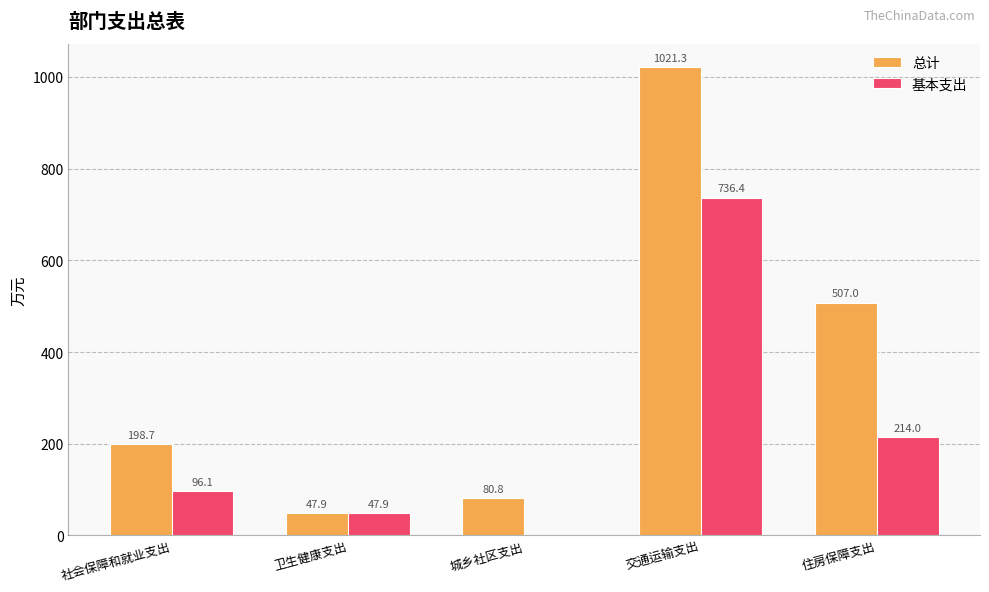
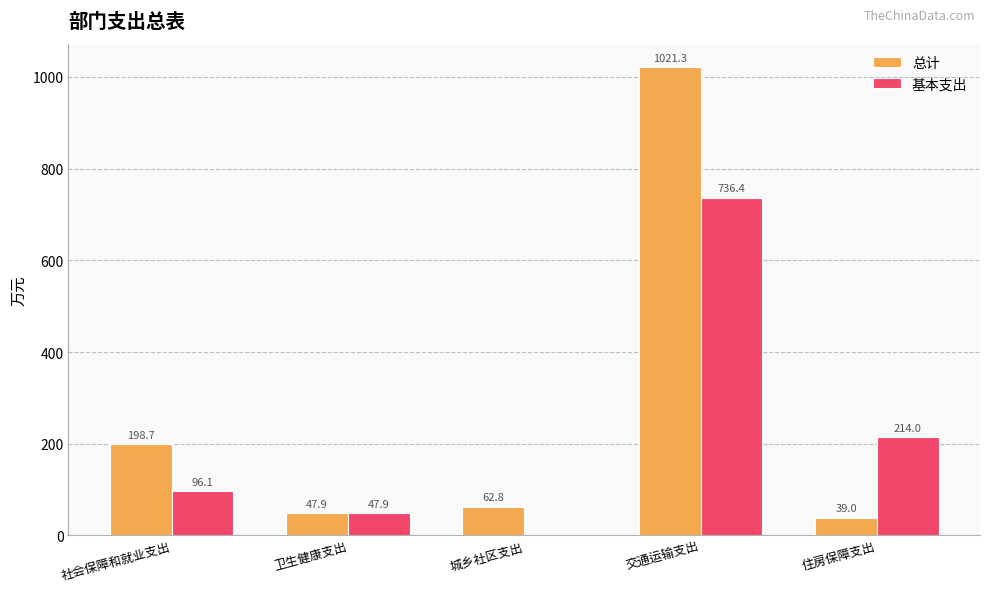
  {
    "总计": {
      "社会保障和就业支出": 198.7,
      "卫生健康支出": 47.9,
-     "城乡社区支出": 80.8,
+     "城乡社区支出": 62.8,
      "交通运输支出": 1021.3,
-     "住房保障支出": 507.0
+     "住房保障支出": 39.0
    },
    "基本支出": {
      "社会保障和就业支出": 96.1,
      "卫生健康支出": 47.9,
      "交通运输支出": 736.4,
      "住房保障支出": 214.0
    }
  }
